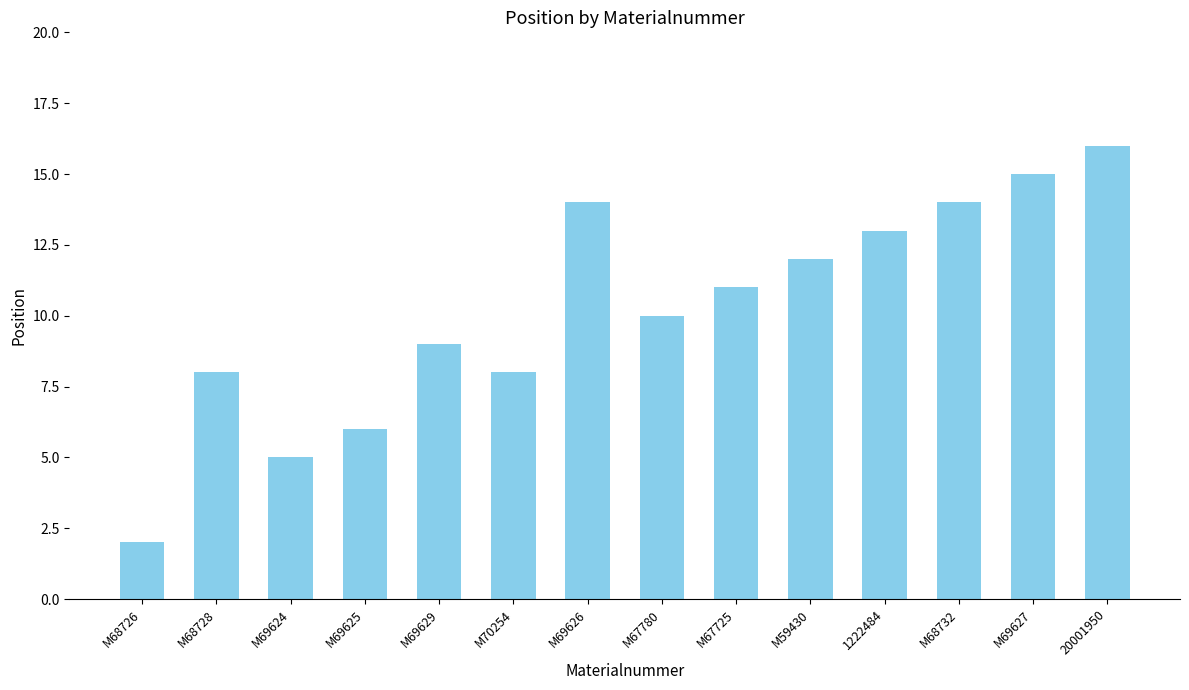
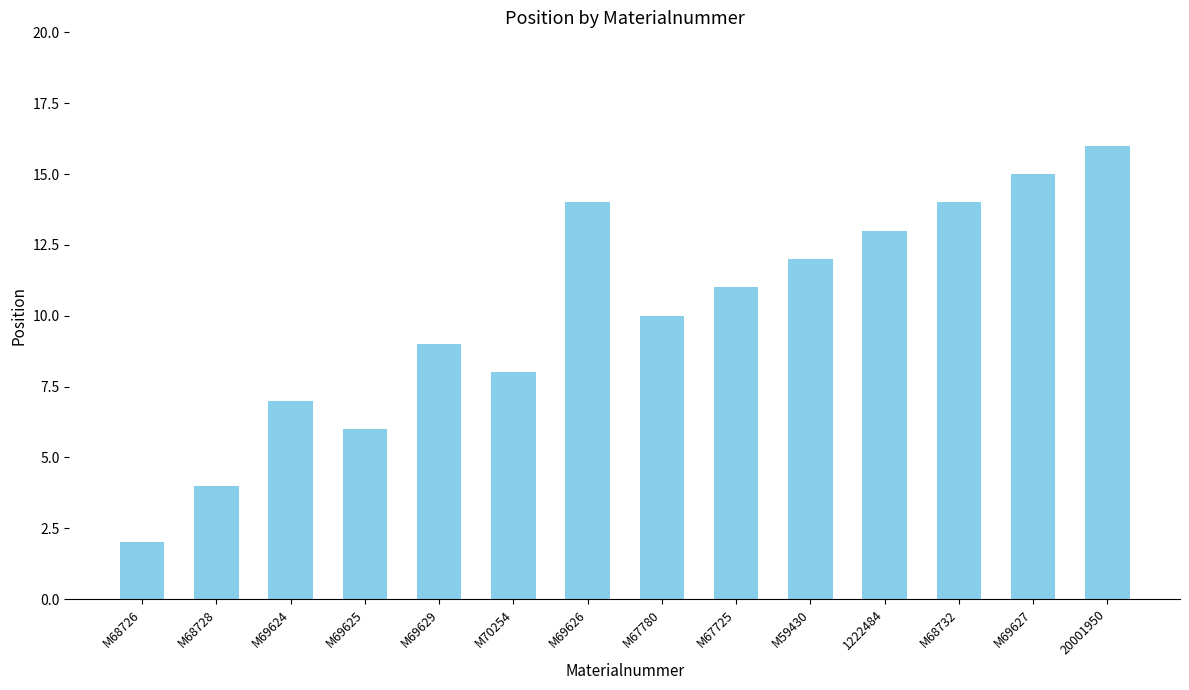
  {
    "M68726": 2,
-   "M68728": 8,
-   "M69624": 5,
+   "M68728": 4,
+   "M69624": 7,
    "M69625": 6,
    "M69629": 9,
    "M70254": 8,
    "M69626": 14,
    "M67780": 10,
    "M67725": 11,
    "M59430": 12,
    "1222484": 13,
    "M68732": 14,
    "M69627": 15,
    "20001950": 16
  }
